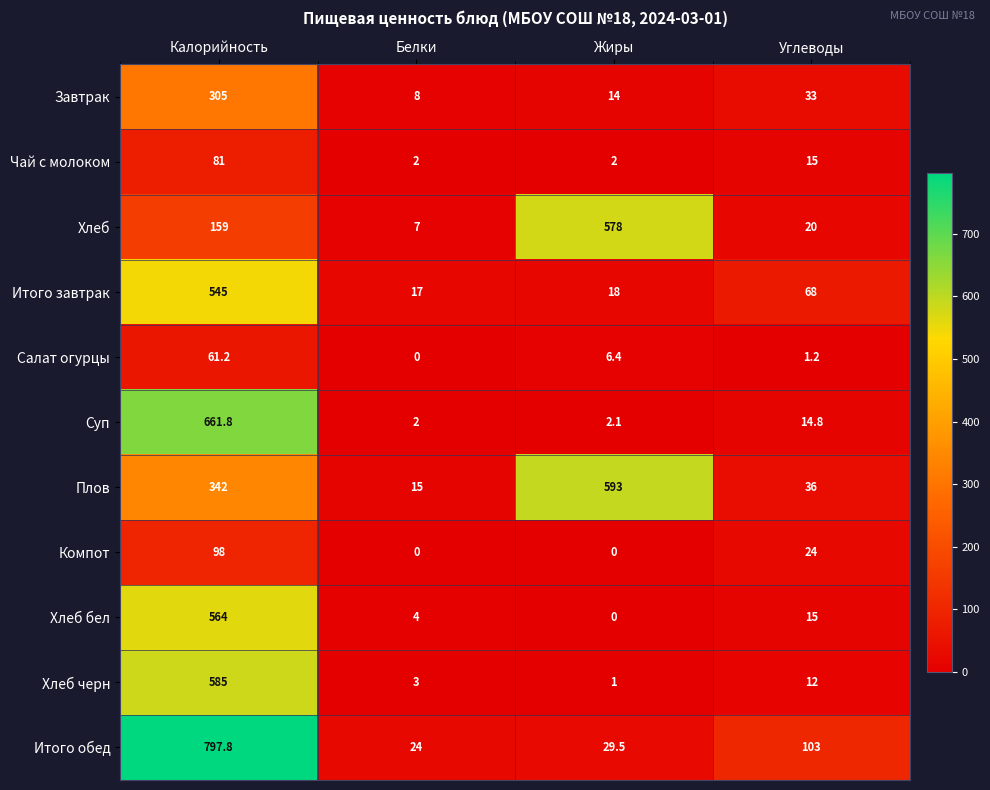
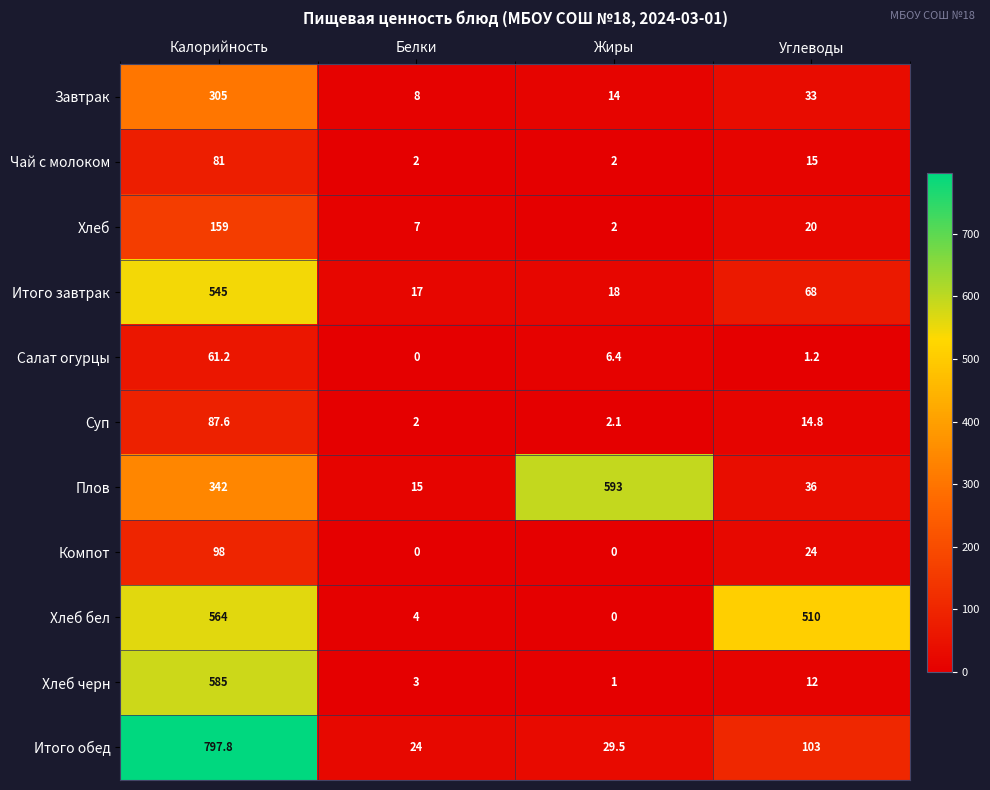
  {
    "Завтрак": {
      "Калорийность": 305,
      "Белки": 8,
      "Жиры": 14,
      "Углеводы": 33
    },
    "Чай с молоком": {
      "Калорийность": 81,
      "Белки": 2,
      "Жиры": 2,
      "Углеводы": 15
    },
    "Хлеб": {
      "Калорийность": 159,
      "Белки": 7,
-     "Жиры": 578,
+     "Жиры": 2,
      "Углеводы": 20
    },
    "Итого завтрак": {
      "Калорийность": 545,
      "Белки": 17,
      "Жиры": 18,
      "Углеводы": 68
    },
    "Салат огурцы": {
      "Калорийность": 61.2,
      "Белки": 0,
      "Жиры": 6.4,
      "Углеводы": 1.2
    },
    "Суп": {
-     "Калорийность": 661.8,
+     "Калорийность": 87.6,
      "Белки": 2,
      "Жиры": 2.1,
      "Углеводы": 14.8
    },
    "Плов": {
      "Калорийность": 342,
      "Белки": 15,
      "Жиры": 593,
      "Углеводы": 36
    },
    "Компот": {
      "Калорийность": 98,
      "Белки": 0,
      "Жиры": 0,
      "Углеводы": 24
    },
    "Хлеб бел": {
      "Калорийность": 564,
      "Белки": 4,
      "Жиры": 0,
-     "Углеводы": 15
+     "Углеводы": 510
    },
    "Хлеб черн": {
      "Калорийность": 585,
      "Белки": 3,
      "Жиры": 1,
      "Углеводы": 12
    },
    "Итого обед": {
      "Калорийность": 797.8,
      "Белки": 24,
      "Жиры": 29.5,
      "Углеводы": 103
    }
  }
